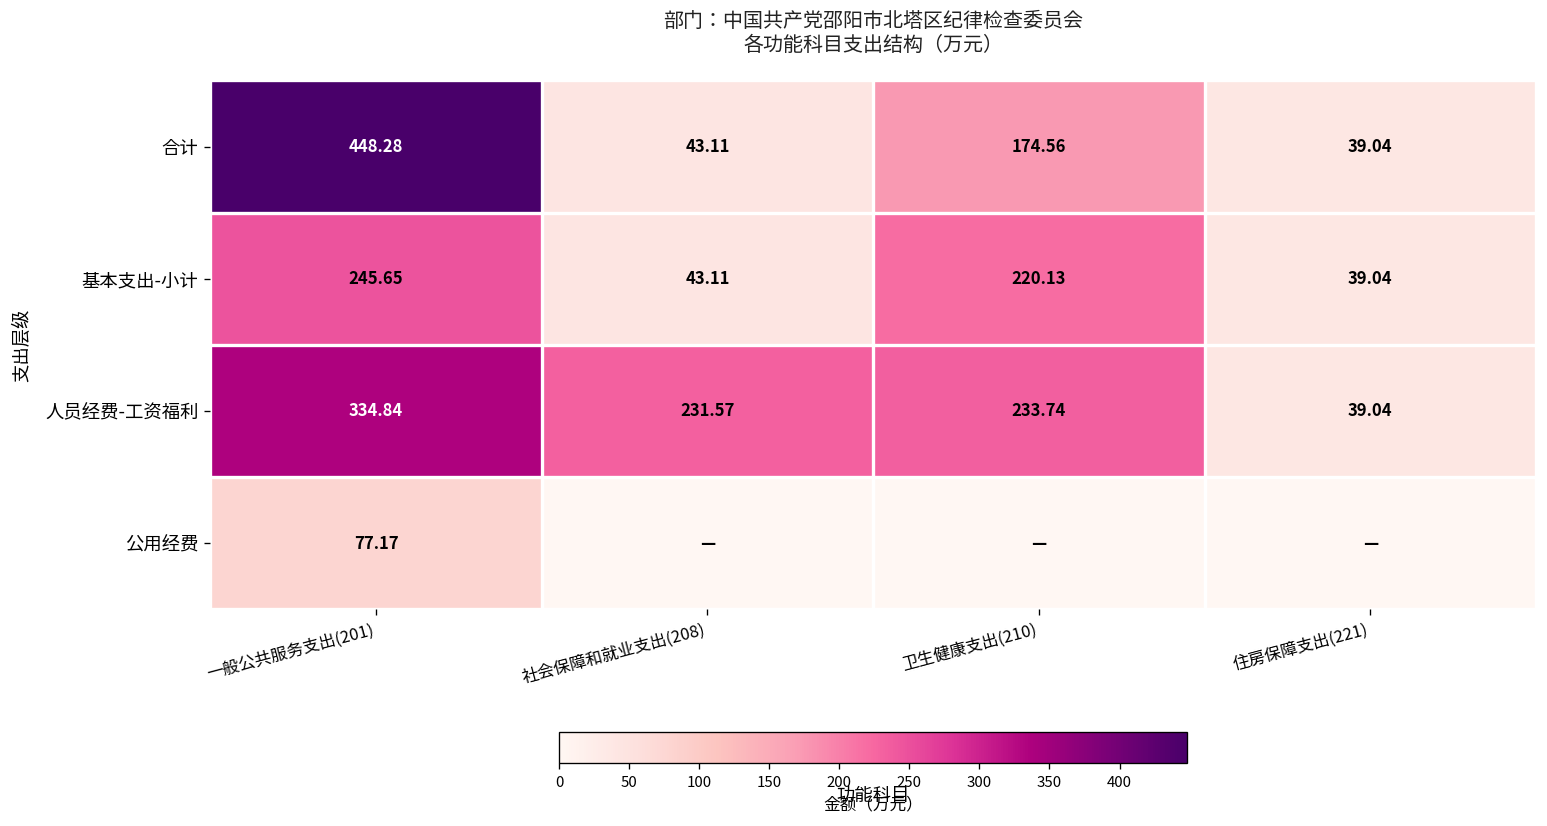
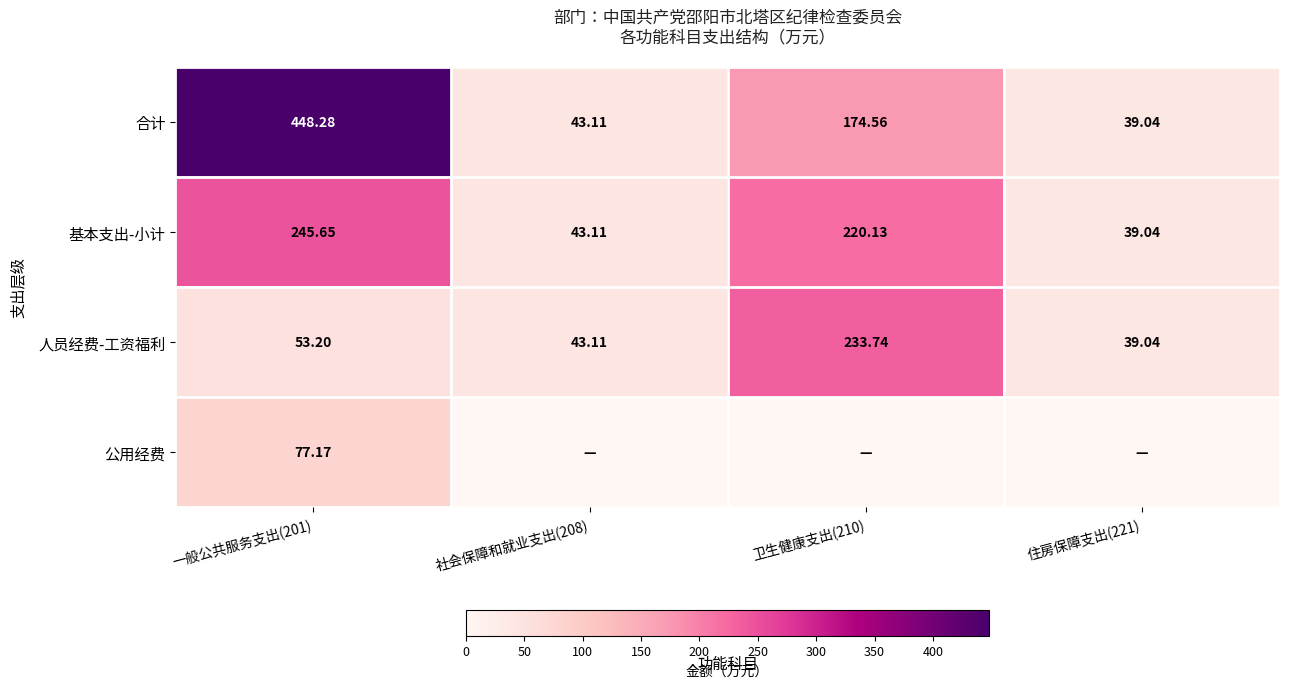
  {
    "合计": {
      "一般公共服务支出(201)": 448.28,
      "社会保障和就业支出(208)": 43.11,
      "卫生健康支出(210)": 174.56,
      "住房保障支出(221)": 39.04
    },
    "基本支出-小计": {
      "一般公共服务支出(201)": 245.65,
      "社会保障和就业支出(208)": 43.11,
      "卫生健康支出(210)": 220.13,
      "住房保障支出(221)": 39.04
    },
    "人员经费-工资福利": {
-     "一般公共服务支出(201)": 334.84,
-     "社会保障和就业支出(208)": 231.57,
+     "一般公共服务支出(201)": 53.20,
+     "社会保障和就业支出(208)": 43.11,
      "卫生健康支出(210)": 233.74,
      "住房保障支出(221)": 39.04
    },
    "公用经费": {
      "一般公共服务支出(201)": 77.17
    }
  }
